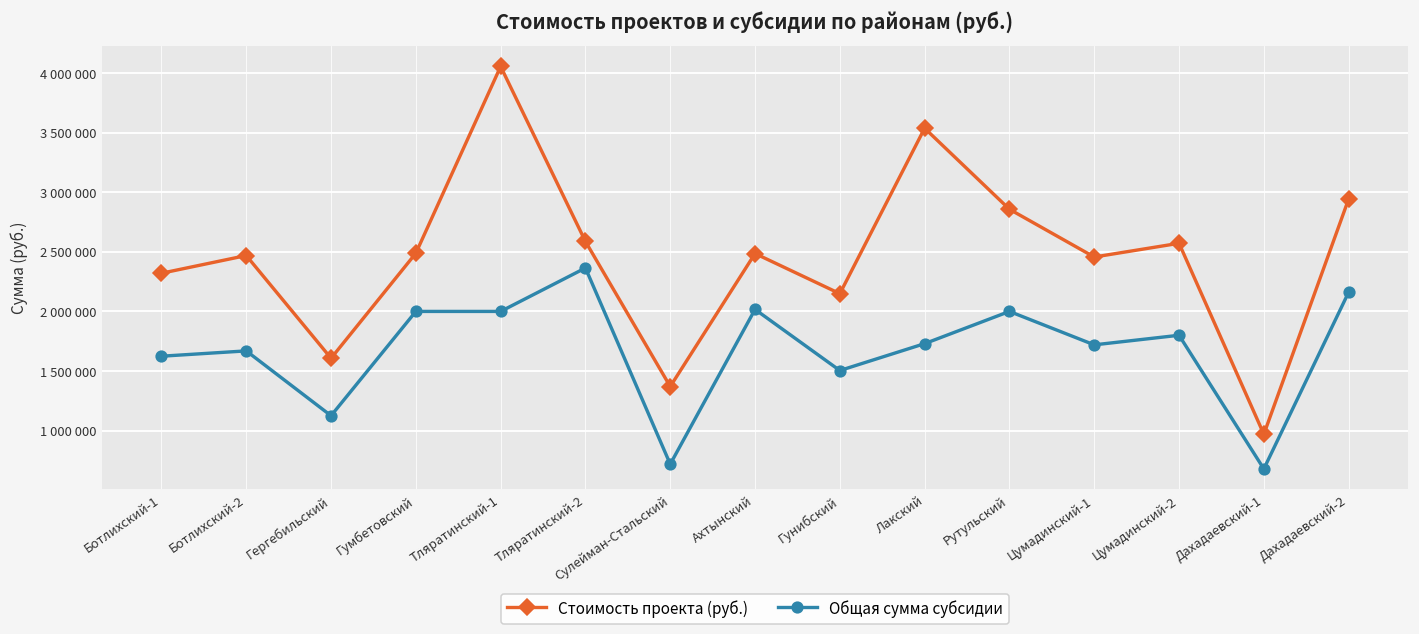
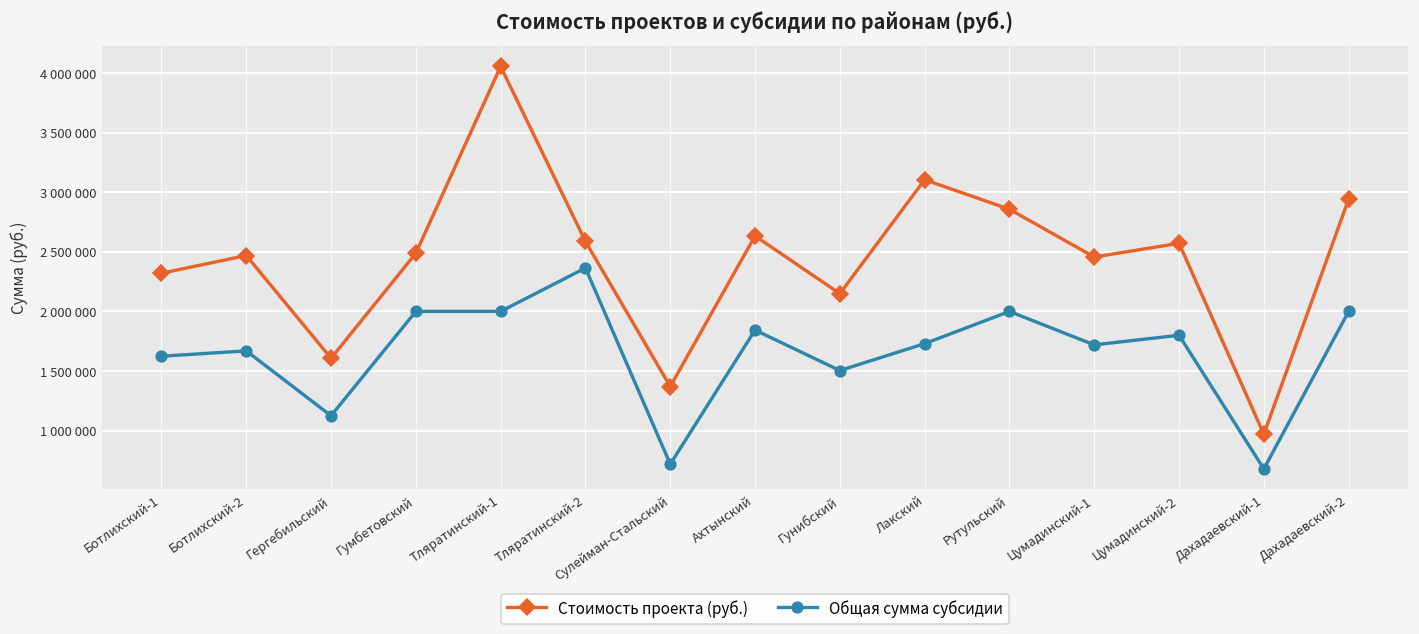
  {
    "Стоимость проекта (руб.)": {
      "Ботлихский-1": 2320000,
      "Ботлихский-2": 2470000,
      "Гергебильский": 1610000,
      "Гумбетовский": 2490000,
      "Тляратинский-1": 4060000,
      "Тляратинский-2": 2590000,
      "Сулейман-Стальский": 1370000,
-     "Ахтынский": 2490000,
+     "Ахтынский": 2630000,
      "Гунибский": 2150000,
-     "Лакский": 3540000,
+     "Лакский": 3100000,
      "Рутульский": 2860000,
      "Цумадинский-1": 2460000,
      "Цумадинский-2": 2570000,
      "Дахадаевский-1": 970000,
      "Дахадаевский-2": 2940000
    },
    "Общая сумма субсидии": {
      "Ботлихский-1": 1620000,
      "Ботлихский-2": 1670000,
      "Гергебильский": 1120000,
      "Гумбетовский": 2000000,
      "Тляратинский-1": 2000000,
      "Тляратинский-2": 2360000,
      "Сулейман-Стальский": 720000,
-     "Ахтынский": 2020000,
+     "Ахтынский": 1840000,
      "Гунибский": 1500000,
      "Лакский": 1730000,
      "Рутульский": 2000000,
      "Цумадинский-1": 1720000,
      "Цумадинский-2": 1800000,
      "Дахадаевский-1": 680000,
-     "Дахадаевский-2": 2160000
+     "Дахадаевский-2": 2000000
    }
  }
